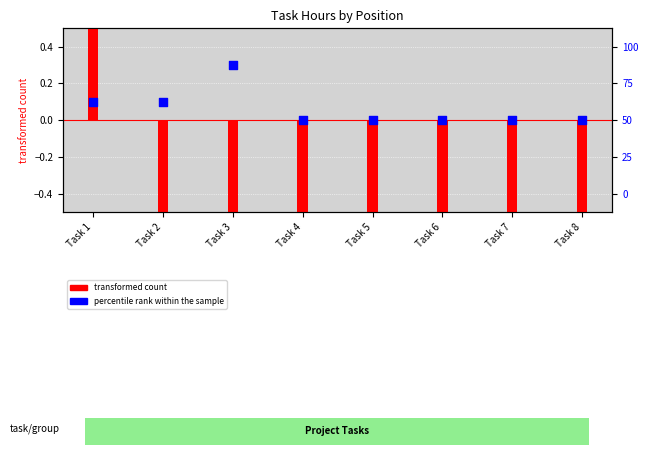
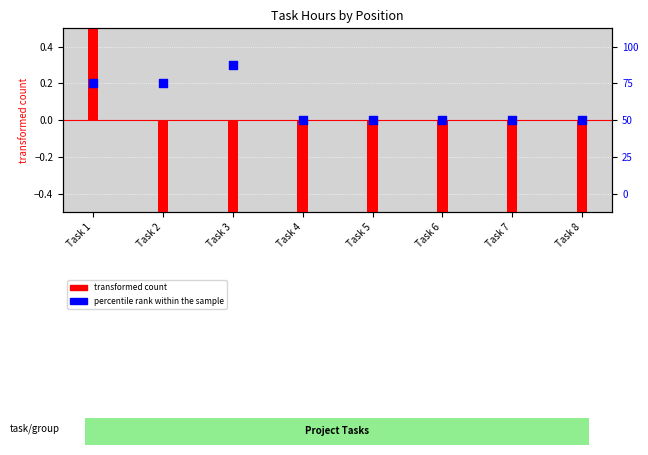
  {
    "percentile rank within the sample": {
-     "Task 1": 0.10,
-     "Task 2": 0.10
+     "Task 1": 0.20,
+     "Task 2": 0.20
    }
  }
